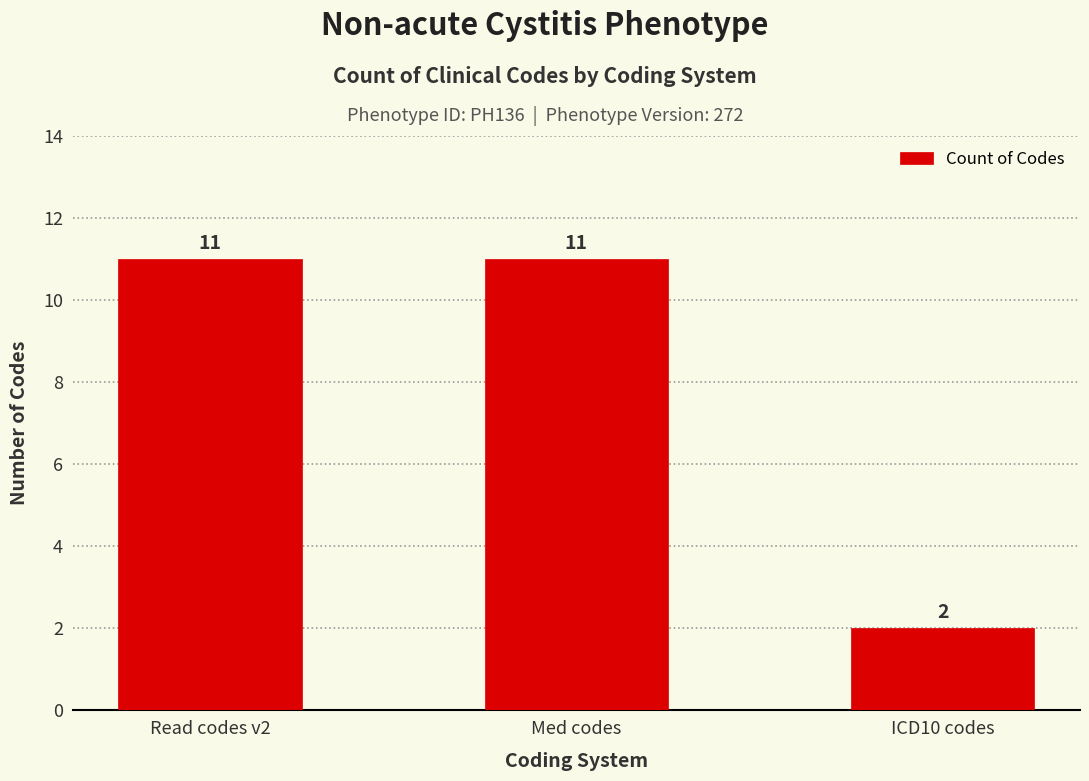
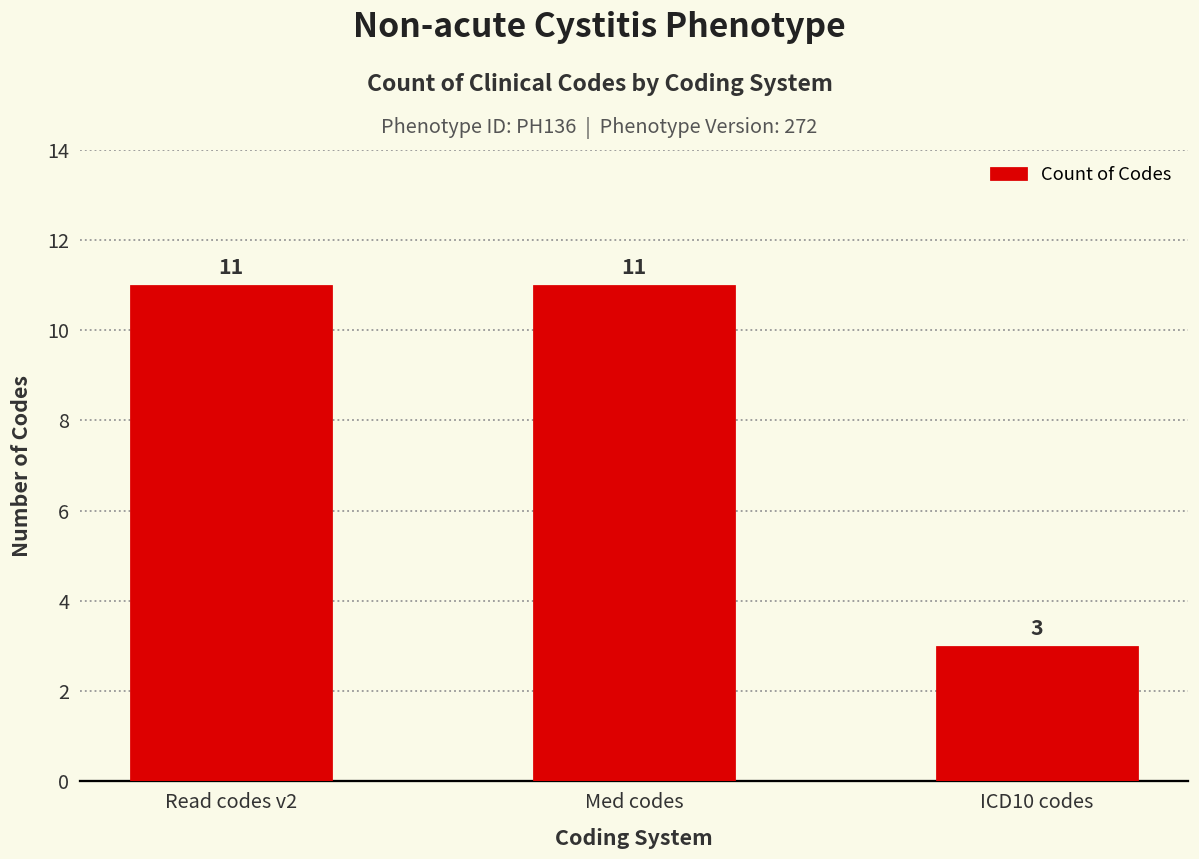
  {
    "Read codes v2": 11,
    "Med codes": 11,
-   "ICD10 codes": 2
+   "ICD10 codes": 3
  }
